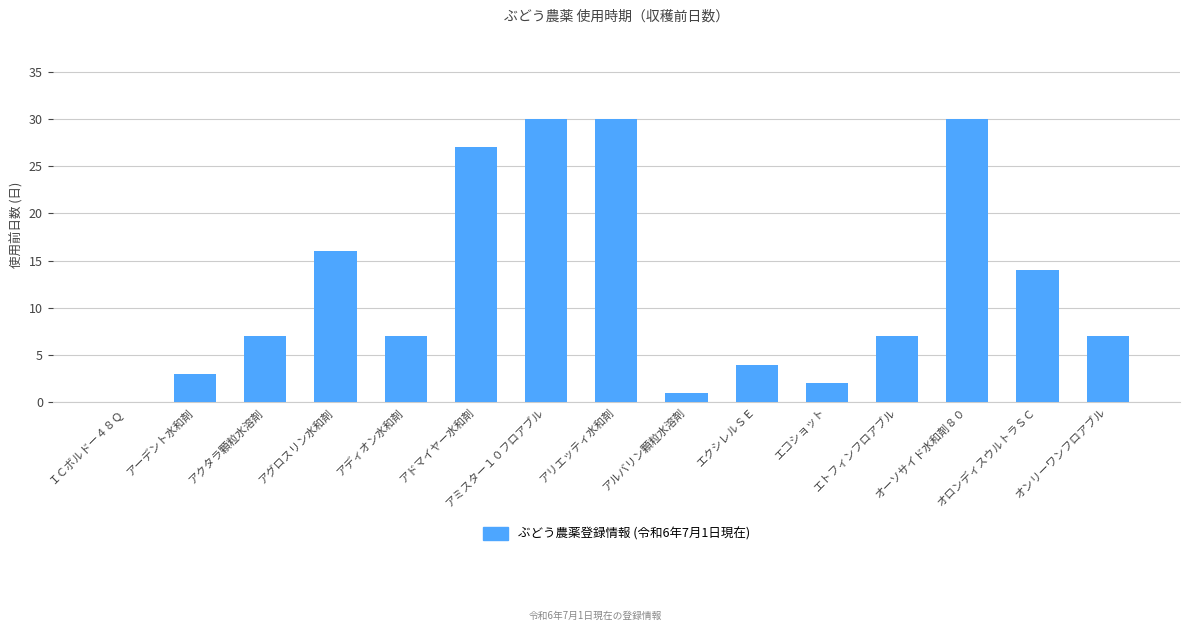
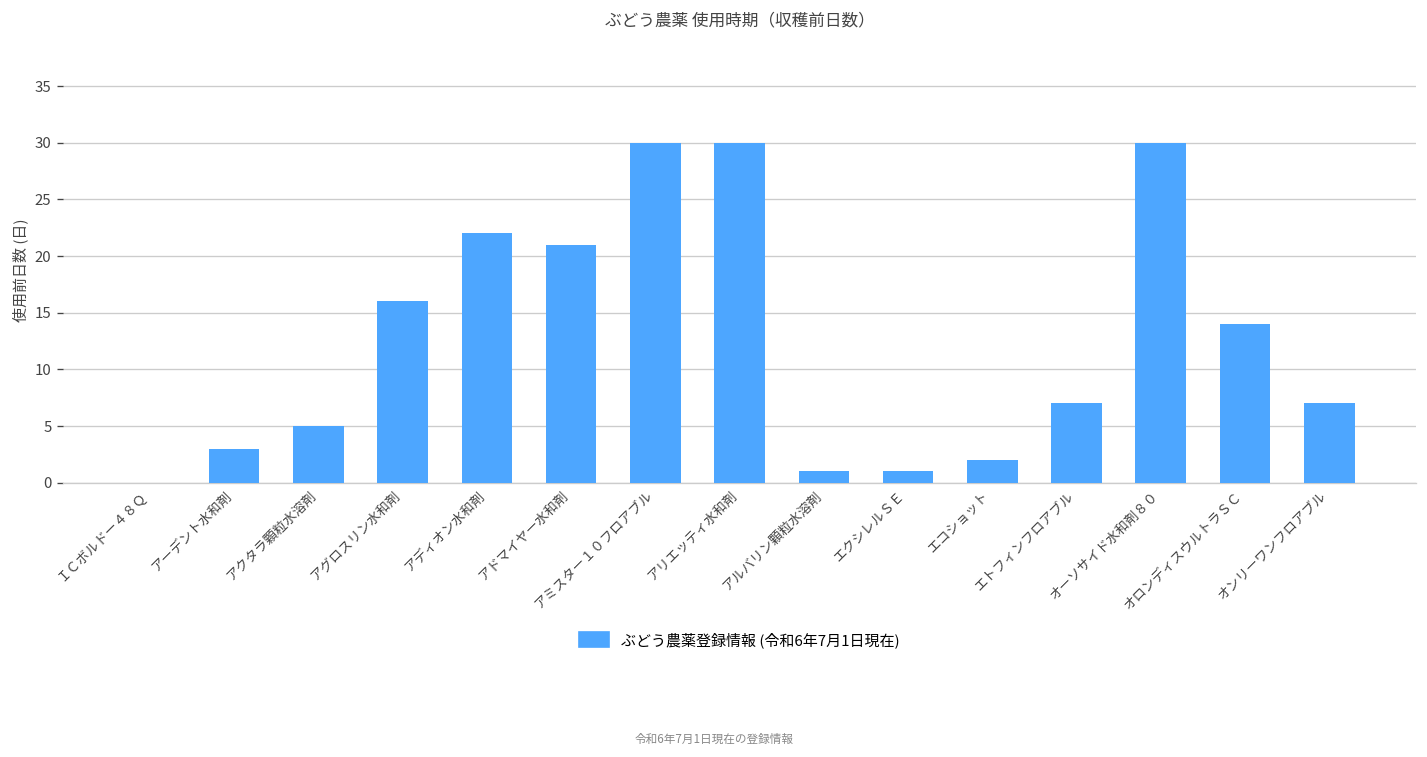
  {
    "ＩＣボルドー４８Ｑ": 0,
    "アーデント水和剤": 3,
-   "アクタラ顆粒水溶剤": 7,
+   "アクタラ顆粒水溶剤": 5,
    "アグロスリン水和剤": 16,
-   "アディオン水和剤": 7,
-   "アドマイヤー水和剤": 27,
+   "アディオン水和剤": 22,
+   "アドマイヤー水和剤": 21,
    "アミスター１０フロアブル": 30,
    "アリエッティ水和剤": 30,
    "アルバリン顆粒水溶剤": 1,
-   "エクシレルＳＥ": 4,
+   "エクシレルＳＥ": 1,
    "エコショット": 2,
    "エトフィンフロアブル": 7,
    "オーソサイド水和剤８０": 30,
    "オロンディスウルトラＳＣ": 14,
    "オンリーワンフロアブル": 7
  }
